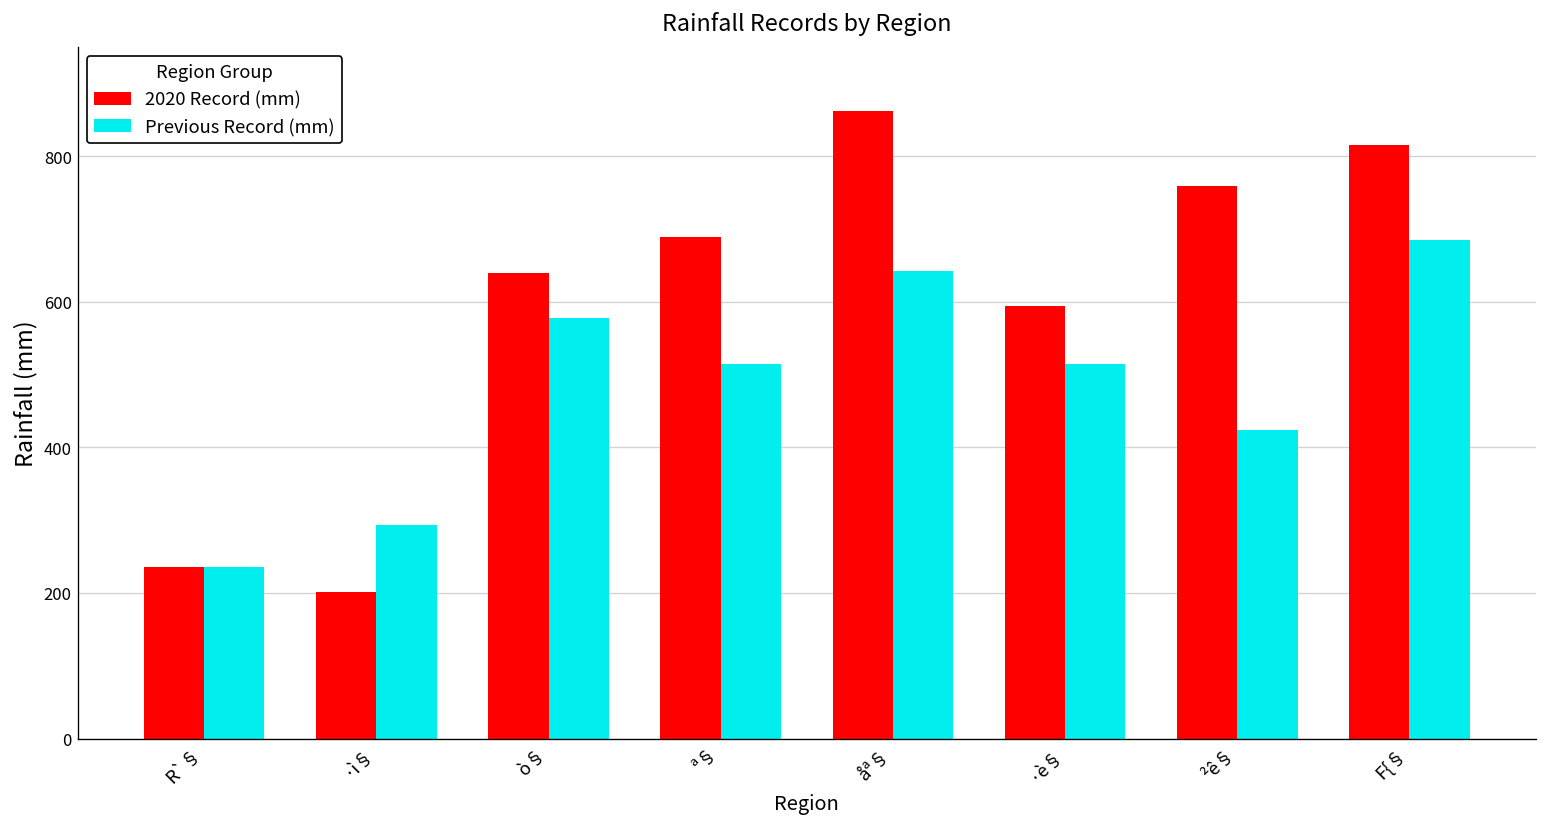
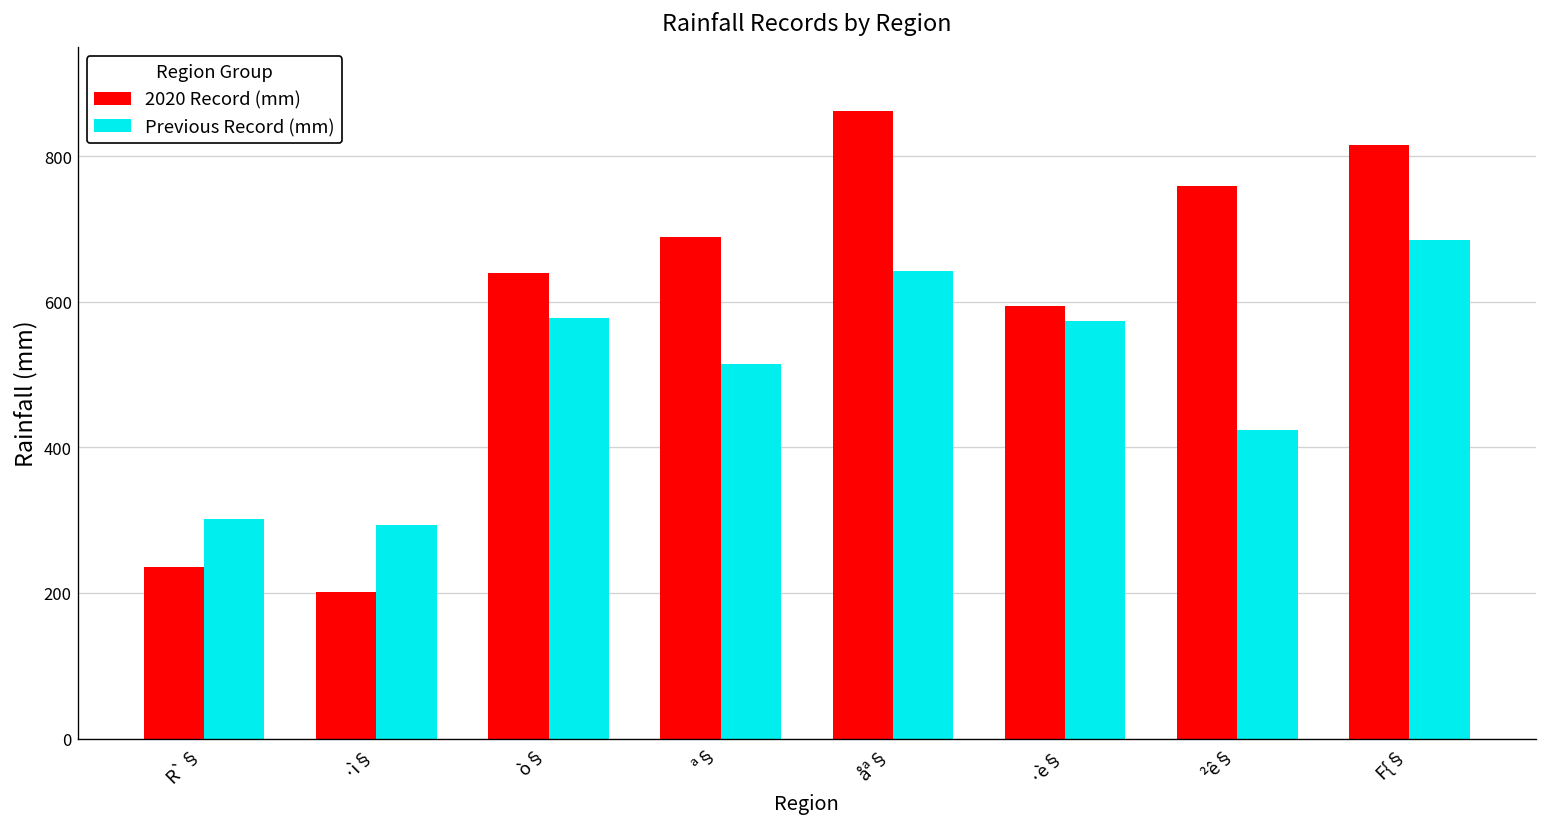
  {
    "2020 Record (mm)": {
      "R`§": 240,
      "·ì§": 200,
      "ò§": 640,
      "ª§": 690,
      "åª§": 860,
      "·è§": 590,
      "²ê§": 760,
      "F{§": 820
    },
    "Previous Record (mm)": {
-     "R`§": 240,
+     "R`§": 300,
      "·ì§": 290,
      "ò§": 580,
      "ª§": 520,
      "åª§": 640,
-     "·è§": 520,
+     "·è§": 570,
      "²ê§": 420,
      "F{§": 690
    }
  }
